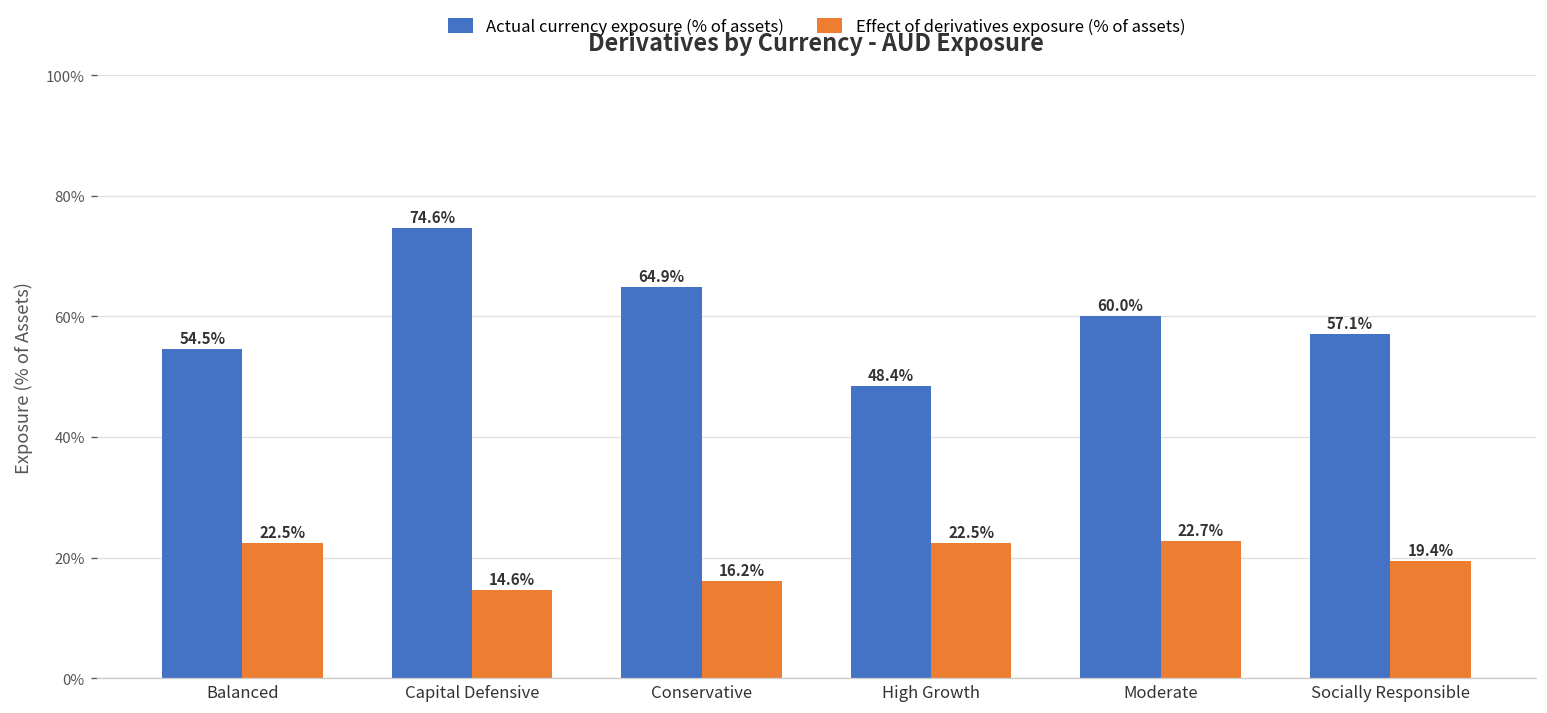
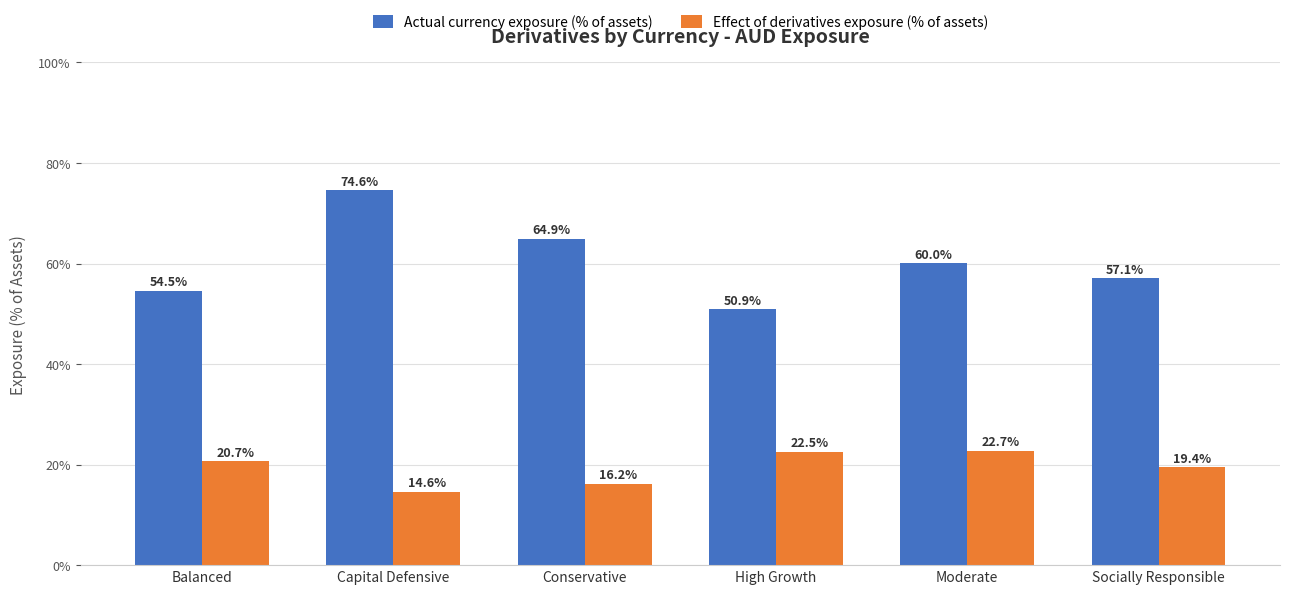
  {
    "Actual currency exposure (% of assets)": {
      "Balanced": "54.5%",
      "Capital Defensive": "74.6%",
      "Conservative": "64.9%",
-     "High Growth": "48.4%",
+     "High Growth": "50.9%",
      "Moderate": "60.0%",
      "Socially Responsible": "57.1%"
    },
    "Effect of derivatives exposure (% of assets)": {
-     "Balanced": "22.5%",
+     "Balanced": "20.7%",
      "Capital Defensive": "14.6%",
      "Conservative": "16.2%",
      "High Growth": "22.5%",
      "Moderate": "22.7%",
      "Socially Responsible": "19.4%"
    }
  }
